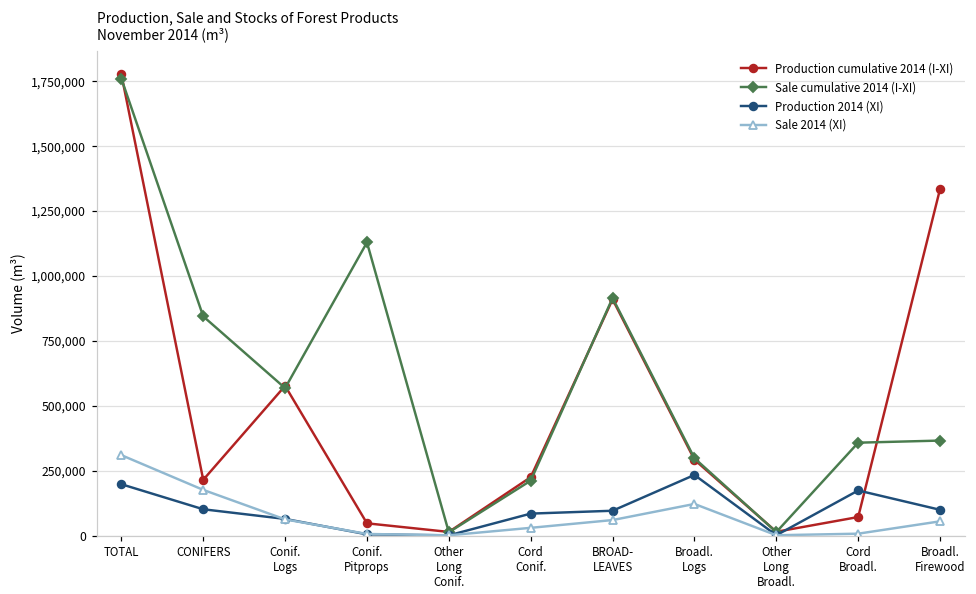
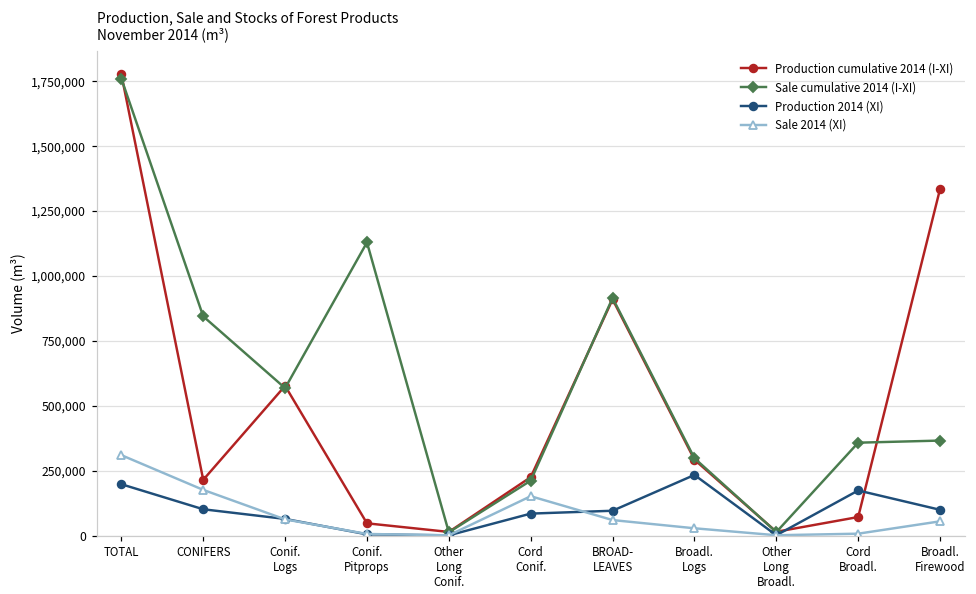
  {
    "Production cumulative 2014 (I-XI)": {
      "TOTAL": "1,780,000",
      "CONIFERS": "220,000",
      "Conif. Pitprops": "50,000",
      "Cord Conif.": "230,000",
      "Cord Broadl.": "70,000",
      "Broadl. Firewood": "1,340,000"
    },
    "Sale cumulative 2014 (I-XI)": {
      "TOTAL": "1,760,000",
      "CONIFERS": "840,000",
      "Conif. Pitprops": "1,130,000",
      "Cord Conif.": "210,000",
      "Cord Broadl.": "360,000",
      "Broadl. Firewood": "370,000"
    },
    "Production 2014 (XI)": {
      "TOTAL": "200,000",
      "CONIFERS": "100,000",
      "Cord Conif.": "90,000",
      "BROAD- LEAVES": "100,000",
      "Broadl. Logs": "230,000",
      "Cord Broadl.": "170,000",
      "Broadl. Firewood": "100,000"
    },
    "Sale 2014 (XI)": {
      "TOTAL": "310,000",
      "CONIFERS": "180,000",
-     "Cord Conif.": "30,000",
+     "Cord Conif.": "150,000",
      "BROAD- LEAVES": "60,000",
-     "Broadl. Logs": "120,000",
+     "Broadl. Logs": "30,000",
      "Cord Broadl.": "10,000",
      "Broadl. Firewood": "60,000"
    }
  }
